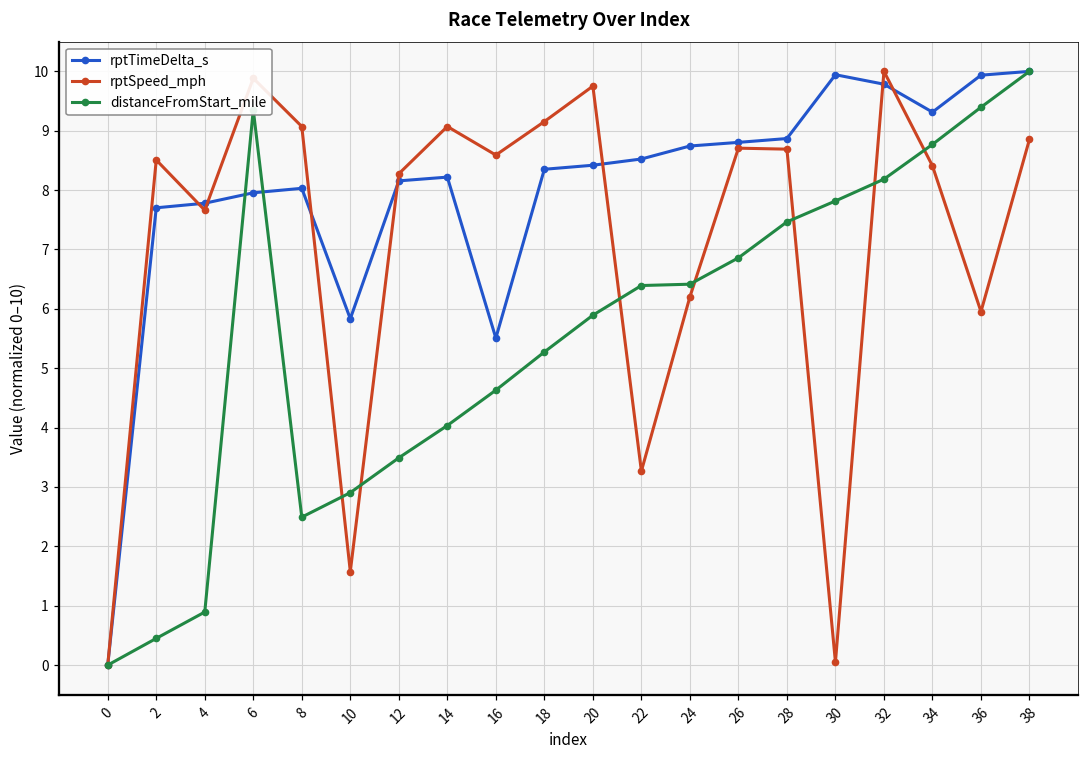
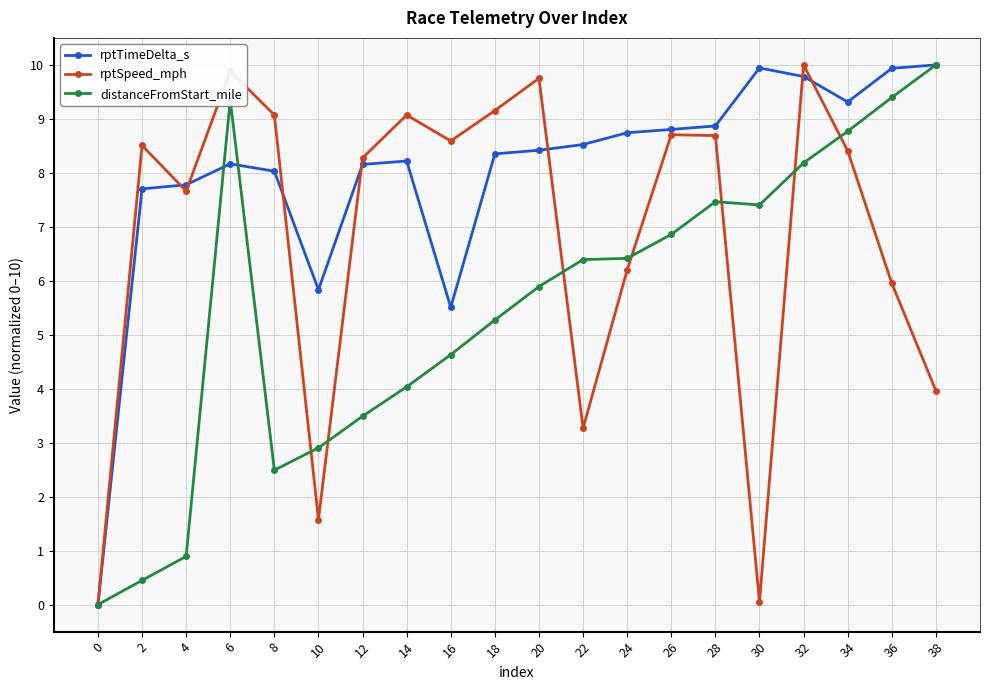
  {
    "rptTimeDelta_s": {
      "2": 7.7,
      "4": 7.8,
-     "6": 8.0,
+     "6": 8.2,
      "8": 8.0,
      "10": 5.8,
      "12": 8.2,
      "14": 8.2,
      "16": 5.5,
      "18": 8.4,
      "20": 8.4,
      "22": 8.5,
      "24": 8.7,
      "26": 8.8,
      "28": 8.9,
      "30": 9.9,
      "32": 9.8,
      "34": 9.3,
      "36": 9.9
    },
    "rptSpeed_mph": {
      "2": 8.5,
      "4": 7.7,
      "8": 9.1,
      "10": 1.6,
      "12": 8.3,
      "14": 9.1,
      "16": 8.6,
      "18": 9.2,
      "20": 9.8,
      "22": 3.3,
      "24": 6.2,
      "26": 8.7,
      "28": 8.7,
      "30": 0.0,
      "32": 10.0,
      "34": 8.4,
      "36": 6.0,
-     "38": 8.9
+     "38": 4.0
    },
    "distanceFromStart_mile": {
      "2": 0.4,
      "4": 0.9,
      "8": 2.5,
      "10": 2.9,
      "12": 3.5,
      "14": 4.0,
      "16": 4.6,
      "18": 5.3,
      "20": 5.9,
      "22": 6.4,
      "24": 6.4,
      "26": 6.9,
      "28": 7.5,
-     "30": 7.8,
+     "30": 7.4,
      "32": 8.2,
      "34": 8.8,
      "36": 9.4
    }
  }
